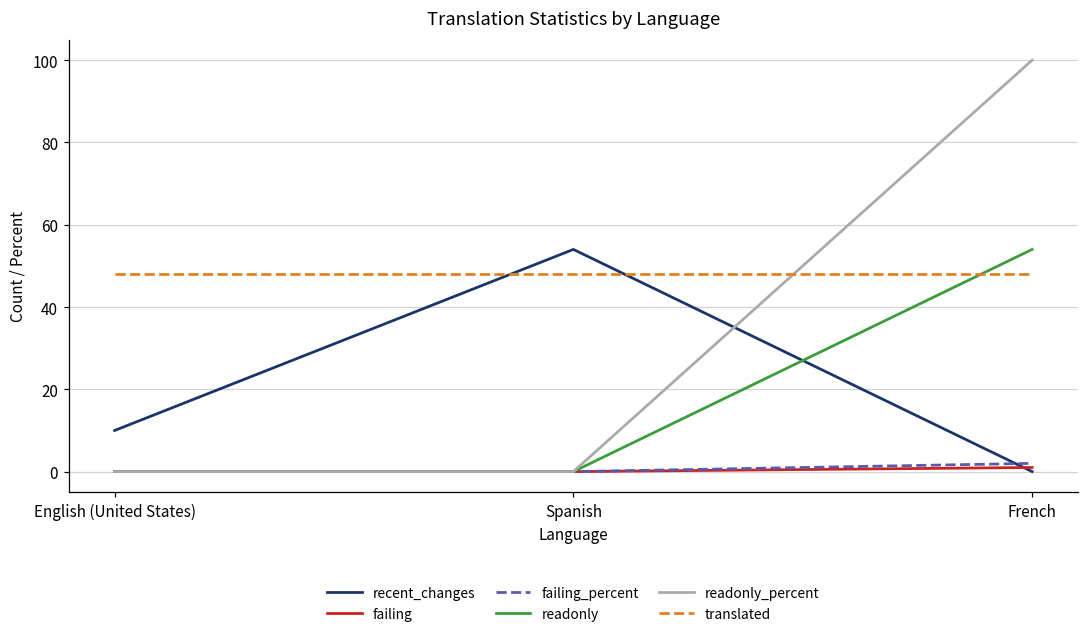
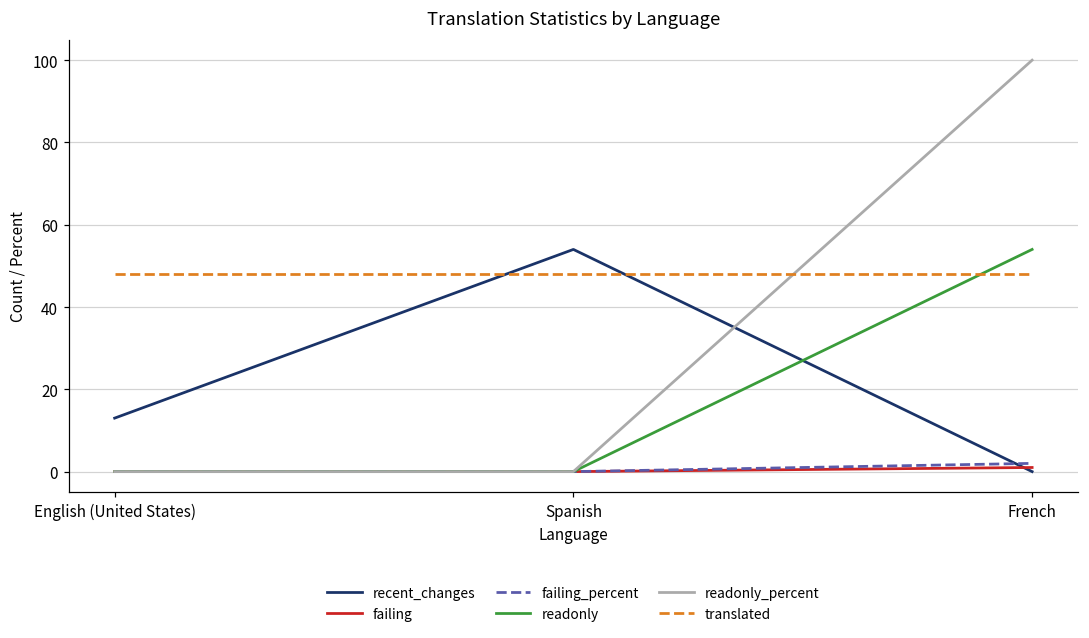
  {
    "recent_changes": {
-     "English (United States)": 10,
+     "English (United States)": 13,
      "Spanish": 54,
      "French": 0
    },
    "failing": {
      "French": 1
    },
    "failing_percent": {
      "French": 2
    },
    "readonly": {
      "French": 54
    },
    "readonly_percent": {
      "French": 100
    },
    "translated": {
      "English (United States)": 48,
      "Spanish": 48,
      "French": 48
    }
  }
